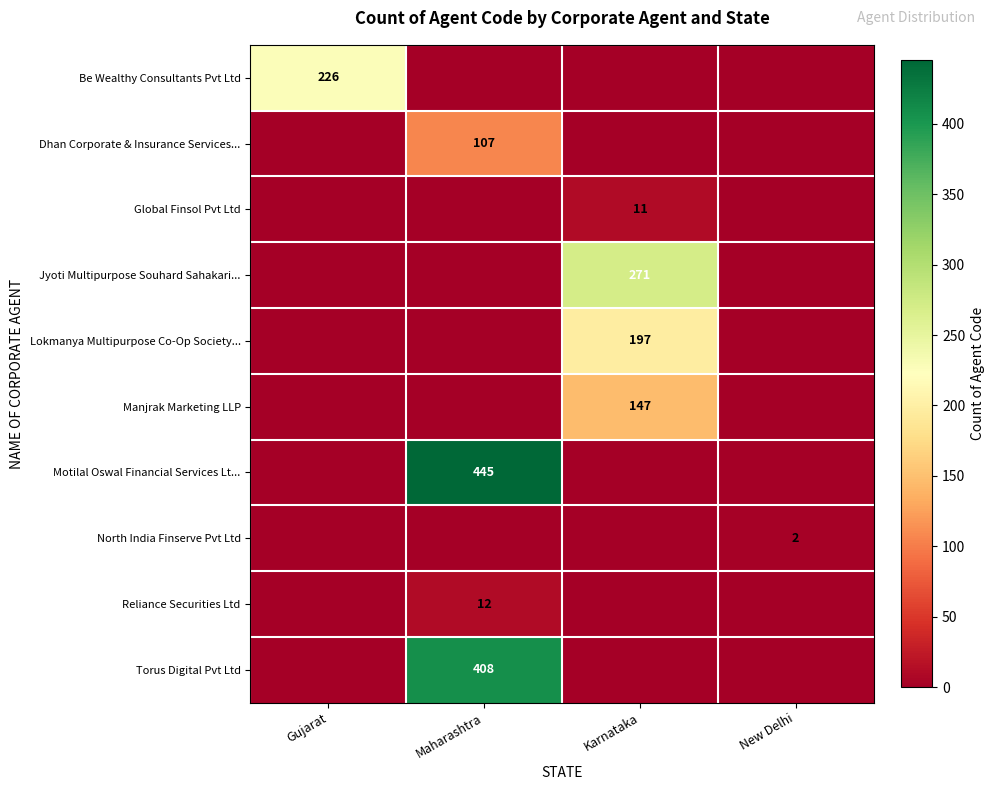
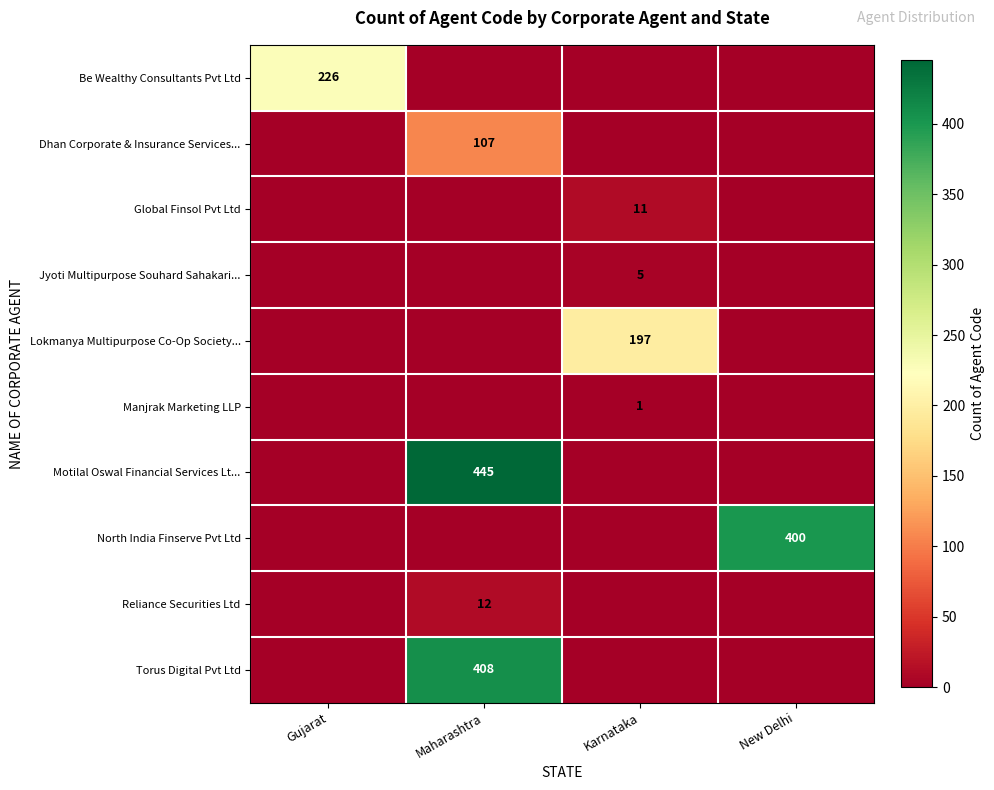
  {
    "Be Wealthy Consultants Pvt Ltd": {
      "Gujarat": 226
    },
    "Dhan Corporate & Insurance Services...": {
      "Maharashtra": 107
    },
    "Global Finsol Pvt Ltd": {
      "Karnataka": 11
    },
    "Jyoti Multipurpose Souhard Sahakari...": {
-     "Karnataka": 271
+     "Karnataka": 5
    },
    "Lokmanya Multipurpose Co-Op Society...": {
      "Karnataka": 197
    },
    "Manjrak Marketing LLP": {
-     "Karnataka": 147
+     "Karnataka": 1
    },
    "Motilal Oswal Financial Services Lt...": {
      "Maharashtra": 445
    },
    "North India Finserve Pvt Ltd": {
-     "New Delhi": 2
+     "New Delhi": 400
    },
    "Reliance Securities Ltd": {
      "Maharashtra": 12
    },
    "Torus Digital Pvt Ltd": {
      "Maharashtra": 408
    }
  }
